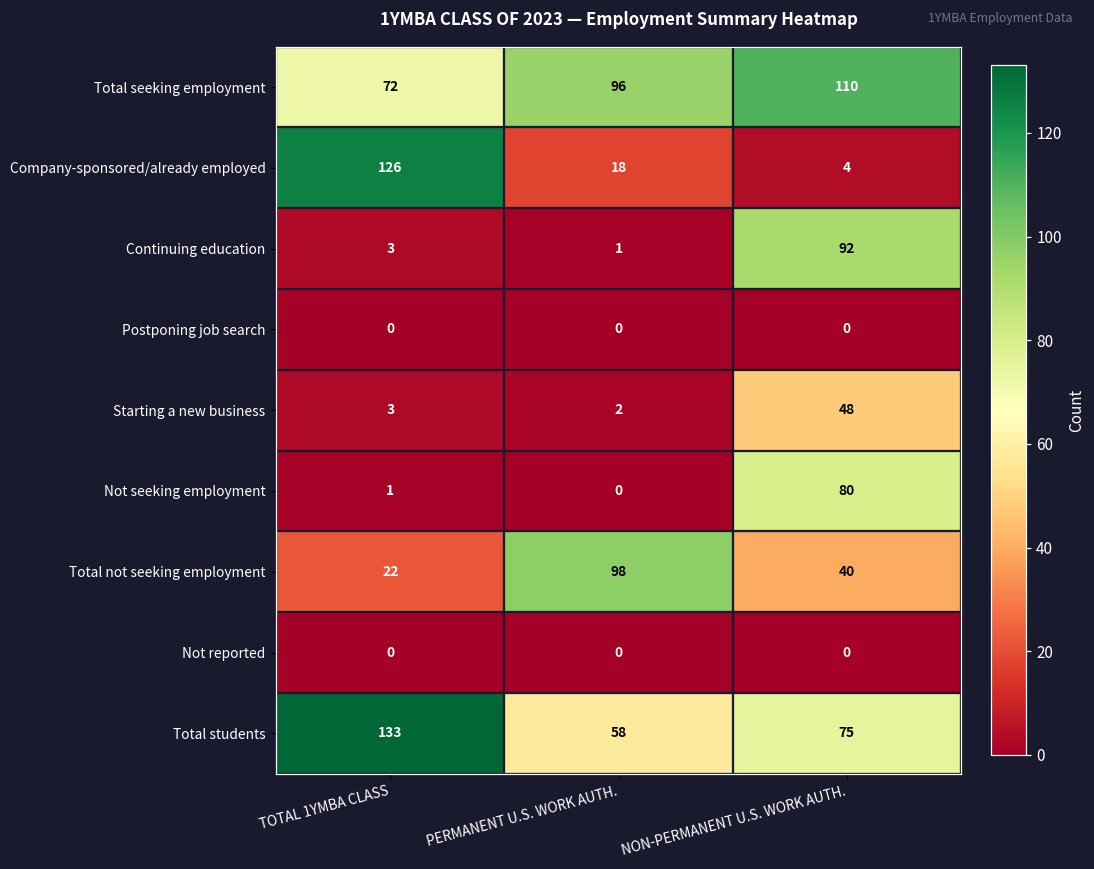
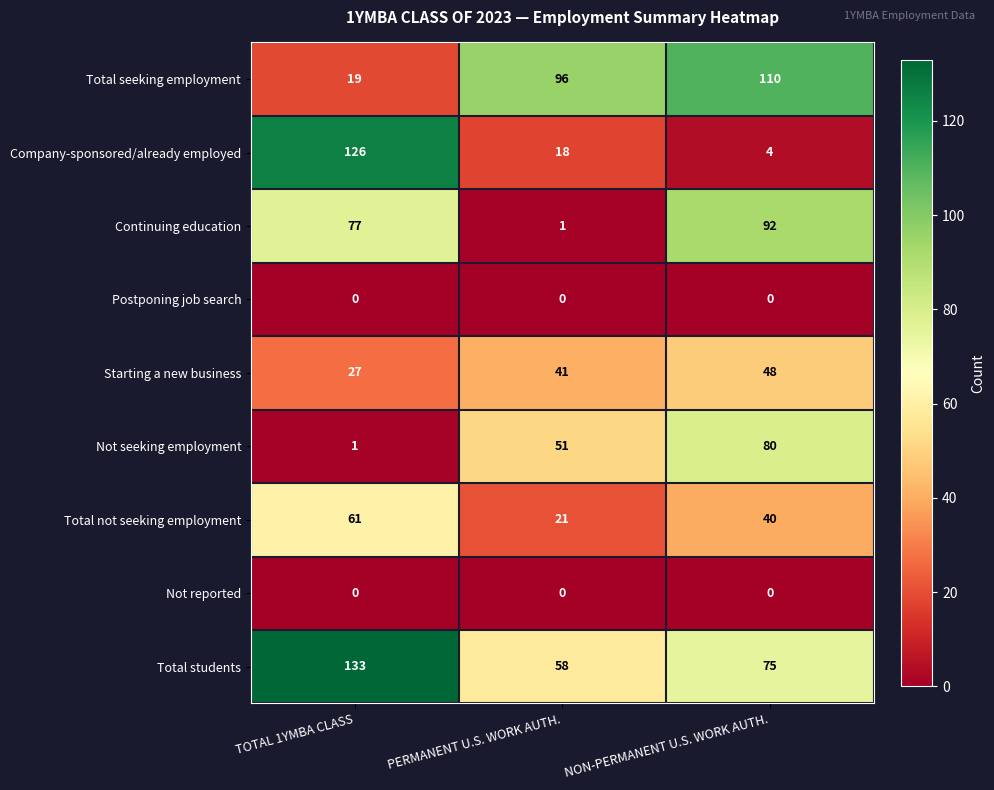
  {
    "Total seeking employment": {
-     "TOTAL 1YMBA CLASS": 72,
+     "TOTAL 1YMBA CLASS": 19,
      "PERMANENT U.S. WORK AUTH.": 96,
      "NON-PERMANENT U.S. WORK AUTH.": 110
    },
    "Company-sponsored/already employed": {
      "TOTAL 1YMBA CLASS": 126,
      "PERMANENT U.S. WORK AUTH.": 18,
      "NON-PERMANENT U.S. WORK AUTH.": 4
    },
    "Continuing education": {
-     "TOTAL 1YMBA CLASS": 3,
+     "TOTAL 1YMBA CLASS": 77,
      "PERMANENT U.S. WORK AUTH.": 1,
      "NON-PERMANENT U.S. WORK AUTH.": 92
    },
    "Postponing job search": {
      "TOTAL 1YMBA CLASS": 0,
      "PERMANENT U.S. WORK AUTH.": 0,
      "NON-PERMANENT U.S. WORK AUTH.": 0
    },
    "Starting a new business": {
-     "TOTAL 1YMBA CLASS": 3,
-     "PERMANENT U.S. WORK AUTH.": 2,
+     "TOTAL 1YMBA CLASS": 27,
+     "PERMANENT U.S. WORK AUTH.": 41,
      "NON-PERMANENT U.S. WORK AUTH.": 48
    },
    "Not seeking employment": {
      "TOTAL 1YMBA CLASS": 1,
-     "PERMANENT U.S. WORK AUTH.": 0,
+     "PERMANENT U.S. WORK AUTH.": 51,
      "NON-PERMANENT U.S. WORK AUTH.": 80
    },
    "Total not seeking employment": {
-     "TOTAL 1YMBA CLASS": 22,
-     "PERMANENT U.S. WORK AUTH.": 98,
+     "TOTAL 1YMBA CLASS": 61,
+     "PERMANENT U.S. WORK AUTH.": 21,
      "NON-PERMANENT U.S. WORK AUTH.": 40
    },
    "Not reported": {
      "TOTAL 1YMBA CLASS": 0,
      "PERMANENT U.S. WORK AUTH.": 0,
      "NON-PERMANENT U.S. WORK AUTH.": 0
    },
    "Total students": {
      "TOTAL 1YMBA CLASS": 133,
      "PERMANENT U.S. WORK AUTH.": 58,
      "NON-PERMANENT U.S. WORK AUTH.": 75
    }
  }
